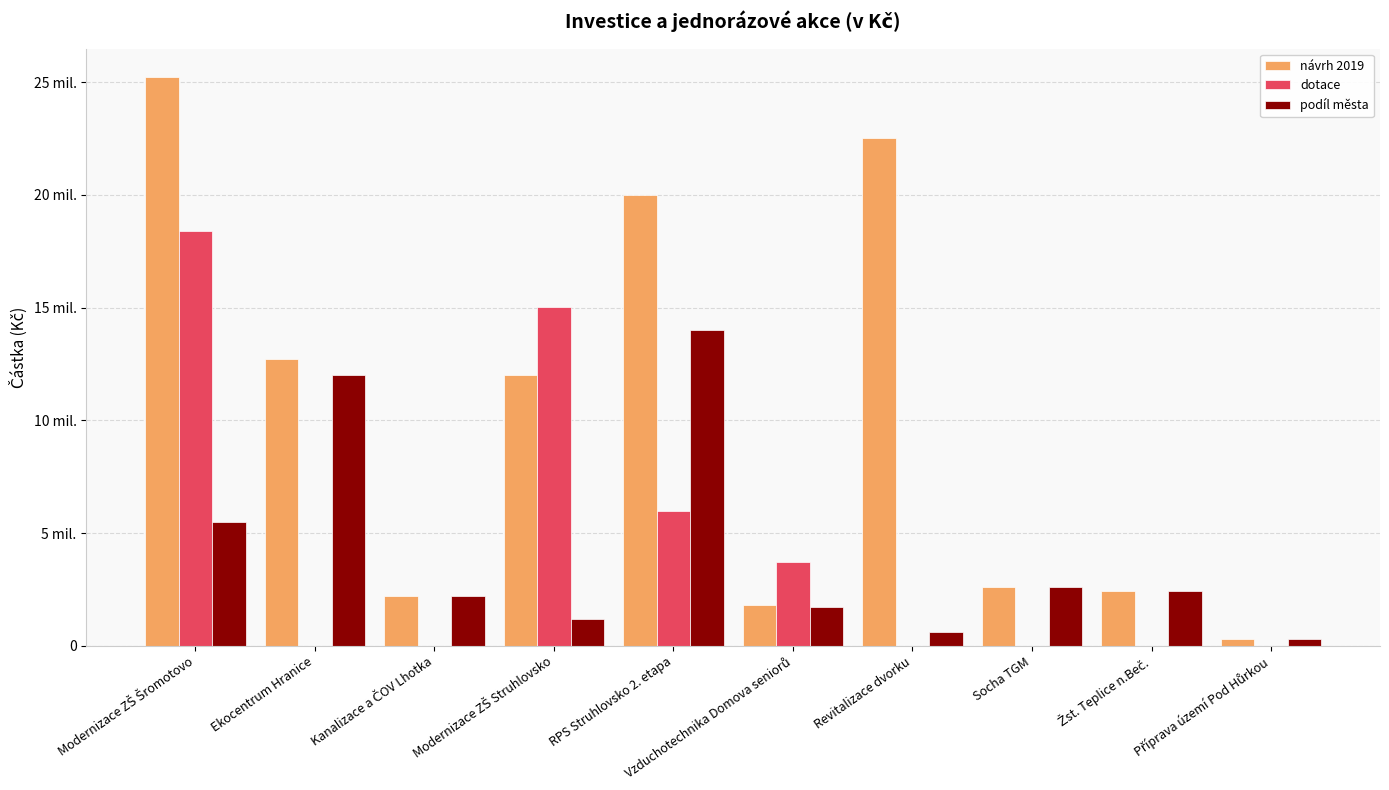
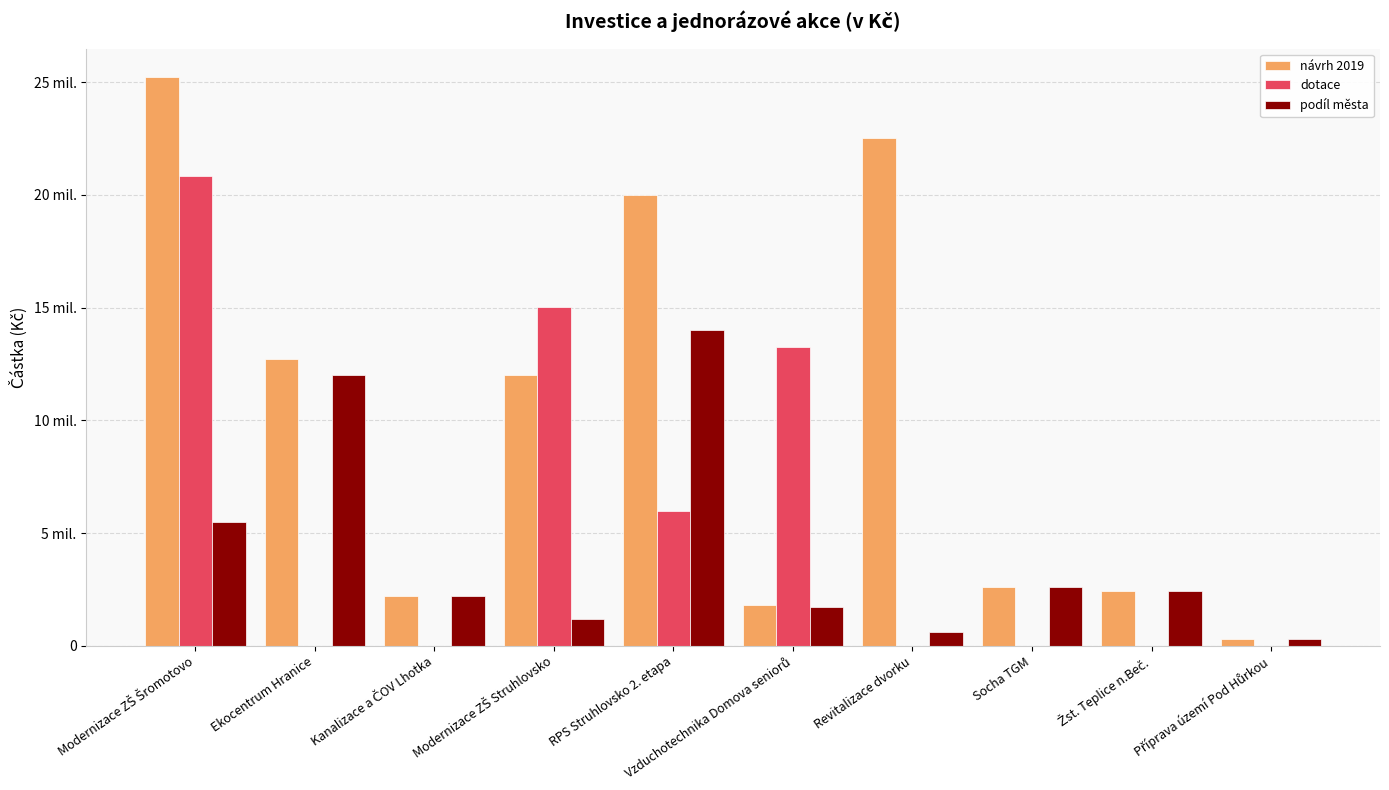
  {
    "návrh 2019": {
      "Modernizace ZŠ Šromotovo": "25.2 mil.",
      "Ekocentrum Hranice": "12.7 mil.",
      "Kanalizace a ČOV Lhotka": "2.2 mil.",
      "Modernizace ZŠ Struhlovsko": "12.0 mil.",
      "RPS Struhlovsko 2. etapa": "20.0 mil.",
      "Vzduchotechnika Domova seniorů": "1.8 mil.",
      "Revitalizace dvorku": "22.5 mil.",
      "Socha TGM": "2.6 mil.",
      "Žst. Teplice n.Beč.": "2.4 mil.",
      "Příprava území Pod Hůrkou": "0.3 mil."
    },
    "dotace": {
-     "Modernizace ZŠ Šromotovo": "18.4 mil.",
+     "Modernizace ZŠ Šromotovo": "20.8 mil.",
      "Ekocentrum Hranice": "0.0 mil.",
      "Kanalizace a ČOV Lhotka": "0.0 mil.",
      "Modernizace ZŠ Struhlovsko": "15.0 mil.",
      "RPS Struhlovsko 2. etapa": "6.0 mil.",
-     "Vzduchotechnika Domova seniorů": "3.7 mil.",
+     "Vzduchotechnika Domova seniorů": "13.2 mil.",
      "Revitalizace dvorku": "0.0 mil.",
      "Socha TGM": "0.0 mil.",
      "Žst. Teplice n.Beč.": "0.0 mil.",
      "Příprava území Pod Hůrkou": "0.0 mil."
    },
    "podíl města": {
      "Modernizace ZŠ Šromotovo": "5.5 mil.",
      "Ekocentrum Hranice": "12.0 mil.",
      "Kanalizace a ČOV Lhotka": "2.2 mil.",
      "Modernizace ZŠ Struhlovsko": "1.2 mil.",
      "RPS Struhlovsko 2. etapa": "14.0 mil.",
      "Vzduchotechnika Domova seniorů": "1.7 mil.",
      "Revitalizace dvorku": "0.6 mil.",
      "Socha TGM": "2.6 mil.",
      "Žst. Teplice n.Beč.": "2.4 mil.",
      "Příprava území Pod Hůrkou": "0.3 mil."
    }
  }
